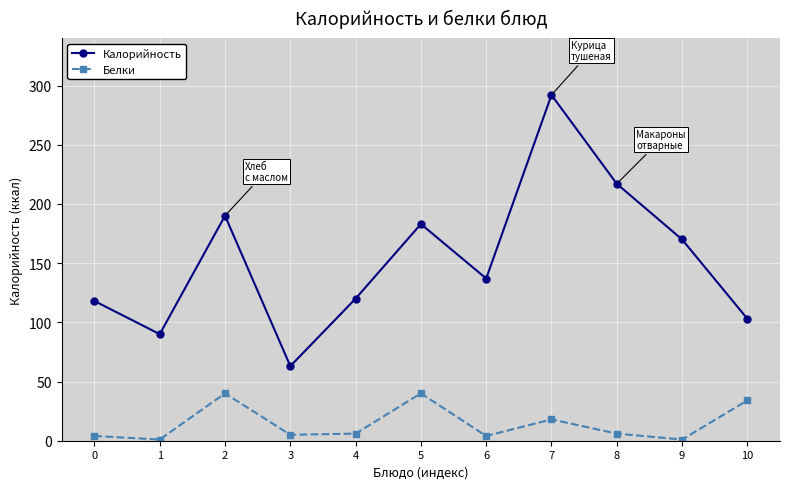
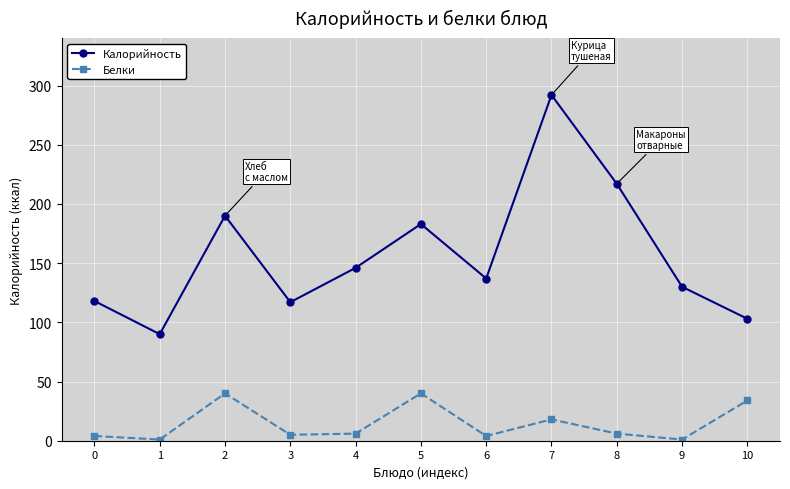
  {
    "Калорийность": {
      "0": 118,
      "1": 90,
      "2": 190,
-     "3": 63,
-     "4": 120,
+     "3": 117,
+     "4": 146,
      "5": 183,
      "6": 137,
      "7": 292,
      "8": 217,
-     "9": 170,
+     "9": 130,
      "10": 103
    },
    "Белки": {
      "0": 4,
      "1": 1,
      "2": 40,
      "3": 5,
      "4": 6,
      "5": 40,
      "6": 4,
      "7": 18,
      "8": 6,
      "9": 1,
      "10": 34
    }
  }
